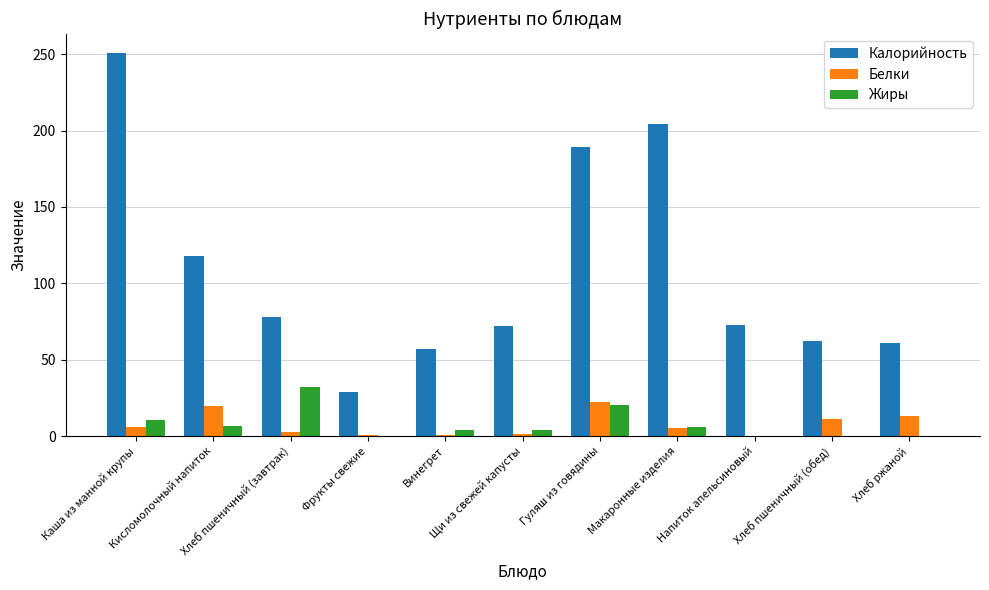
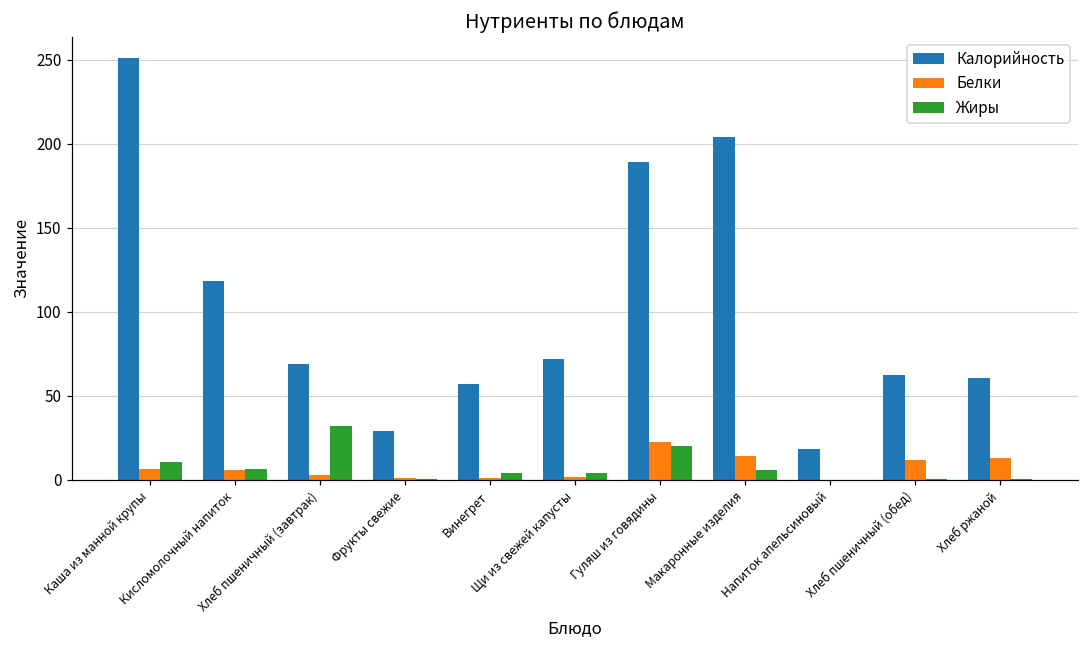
  {
    "Калорийность": {
      "Каша из манной крупы": 251,
      "Кисломолочный напиток": 118,
-     "Хлеб пшеничный (завтрак)": 78,
+     "Хлеб пшеничный (завтрак)": 69,
      "Фрукты свежие": 29,
      "Винегрет": 57,
      "Щи из свежей капусты": 72,
      "Гуляш из говядины": 189,
      "Макаронные изделия": 204,
-     "Напиток апельсиновый": 73,
+     "Напиток апельсиновый": 18,
      "Хлеб пшеничный (обед)": 62,
      "Хлеб ржаной": 61
    },
    "Белки": {
      "Каша из манной крупы": 6,
-     "Кисломолочный напиток": 20,
+     "Кисломолочный напиток": 6,
      "Хлеб пшеничный (завтрак)": 3,
      "Гуляш из говядины": 22,
-     "Макаронные изделия": 5,
+     "Макаронные изделия": 14,
      "Хлеб пшеничный (обед)": 11,
      "Хлеб ржаной": 13
    },
    "Жиры": {
      "Каша из манной крупы": 11,
      "Кисломолочный напиток": 6,
      "Хлеб пшеничный (завтрак)": 32,
      "Винегрет": 4,
      "Щи из свежей капусты": 4,
      "Гуляш из говядины": 20,
      "Макаронные изделия": 6,
      "Напиток апельсиновый": 0
    }
  }
